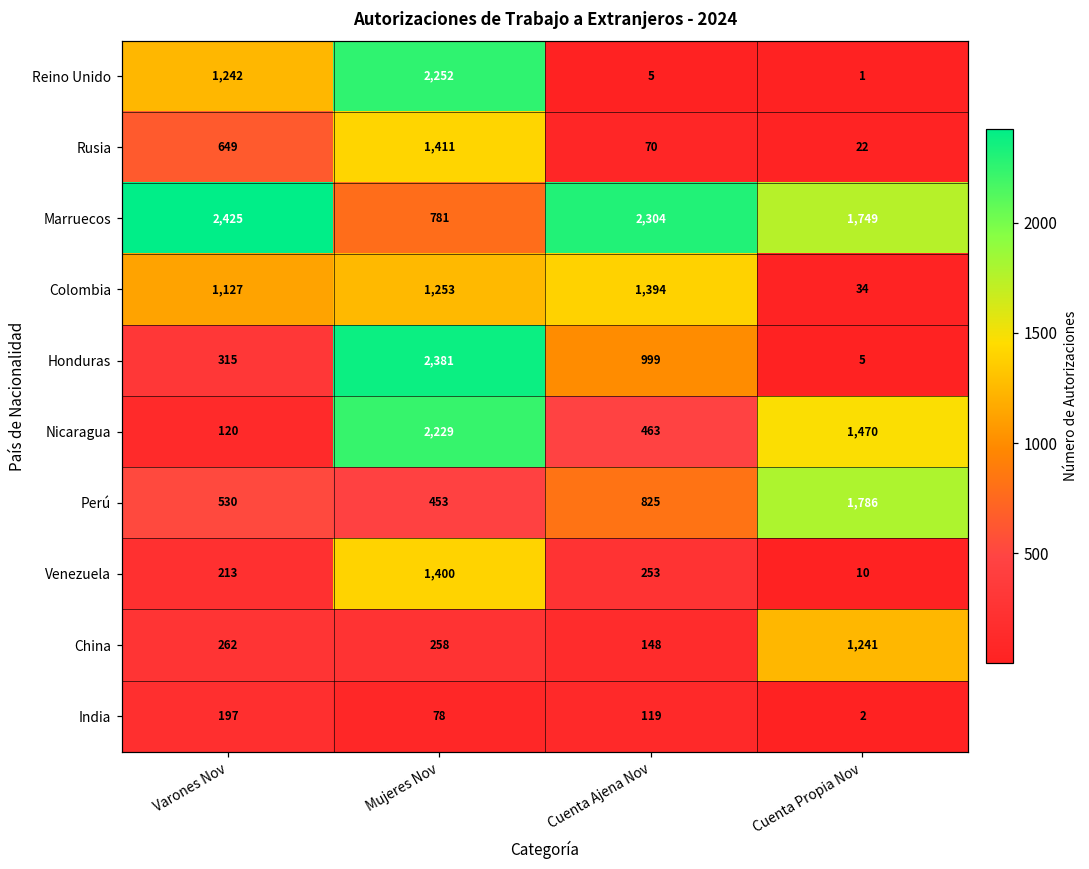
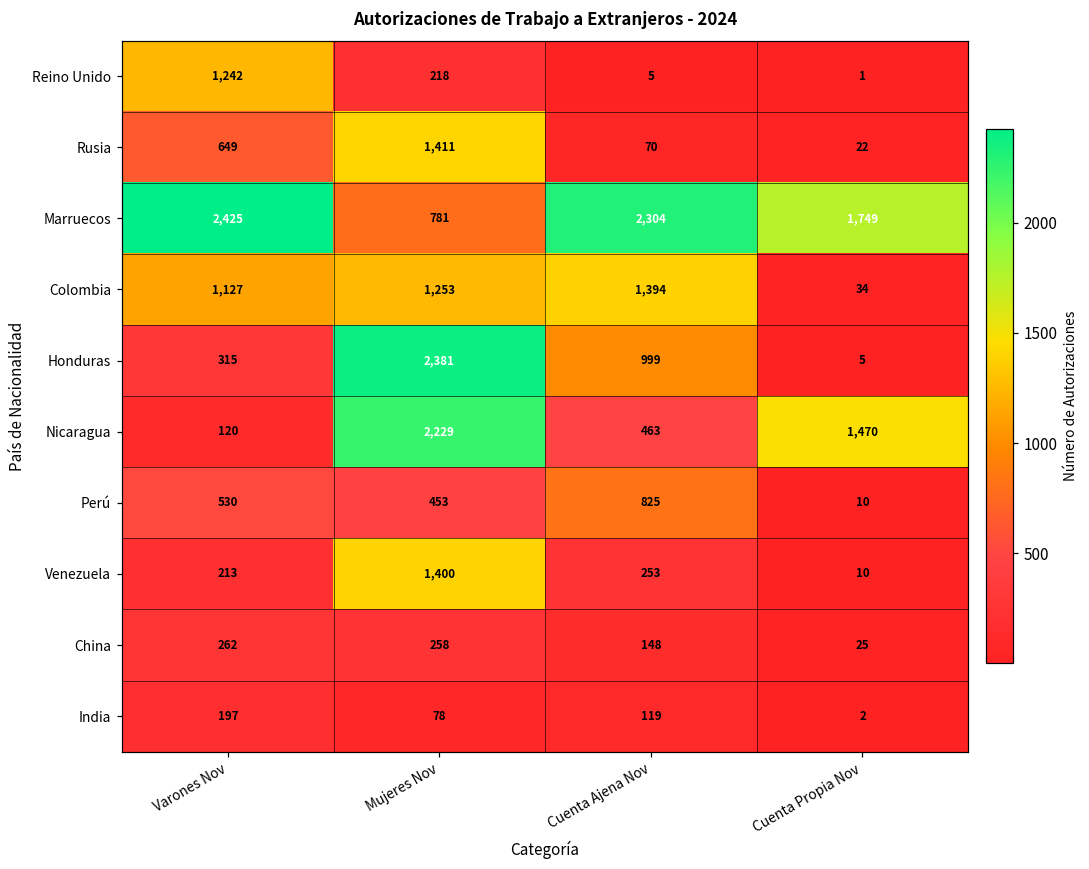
  {
    "Reino Unido": {
      "Varones Nov": "1,242",
-     "Mujeres Nov": "2,252",
+     "Mujeres Nov": "218",
      "Cuenta Ajena Nov": "5",
      "Cuenta Propia Nov": "1"
    },
    "Rusia": {
      "Varones Nov": "649",
      "Mujeres Nov": "1,411",
      "Cuenta Ajena Nov": "70",
      "Cuenta Propia Nov": "22"
    },
    "Marruecos": {
      "Varones Nov": "2,425",
      "Mujeres Nov": "781",
      "Cuenta Ajena Nov": "2,304",
      "Cuenta Propia Nov": "1,749"
    },
    "Colombia": {
      "Varones Nov": "1,127",
      "Mujeres Nov": "1,253",
      "Cuenta Ajena Nov": "1,394",
      "Cuenta Propia Nov": "34"
    },
    "Honduras": {
      "Varones Nov": "315",
      "Mujeres Nov": "2,381",
      "Cuenta Ajena Nov": "999",
      "Cuenta Propia Nov": "5"
    },
    "Nicaragua": {
      "Varones Nov": "120",
      "Mujeres Nov": "2,229",
      "Cuenta Ajena Nov": "463",
      "Cuenta Propia Nov": "1,470"
    },
    "Perú": {
      "Varones Nov": "530",
      "Mujeres Nov": "453",
      "Cuenta Ajena Nov": "825",
-     "Cuenta Propia Nov": "1,786"
+     "Cuenta Propia Nov": "10"
    },
    "Venezuela": {
      "Varones Nov": "213",
      "Mujeres Nov": "1,400",
      "Cuenta Ajena Nov": "253",
      "Cuenta Propia Nov": "10"
    },
    "China": {
      "Varones Nov": "262",
      "Mujeres Nov": "258",
      "Cuenta Ajena Nov": "148",
-     "Cuenta Propia Nov": "1,241"
+     "Cuenta Propia Nov": "25"
    },
    "India": {
      "Varones Nov": "197",
      "Mujeres Nov": "78",
      "Cuenta Ajena Nov": "119",
      "Cuenta Propia Nov": "2"
    }
  }
